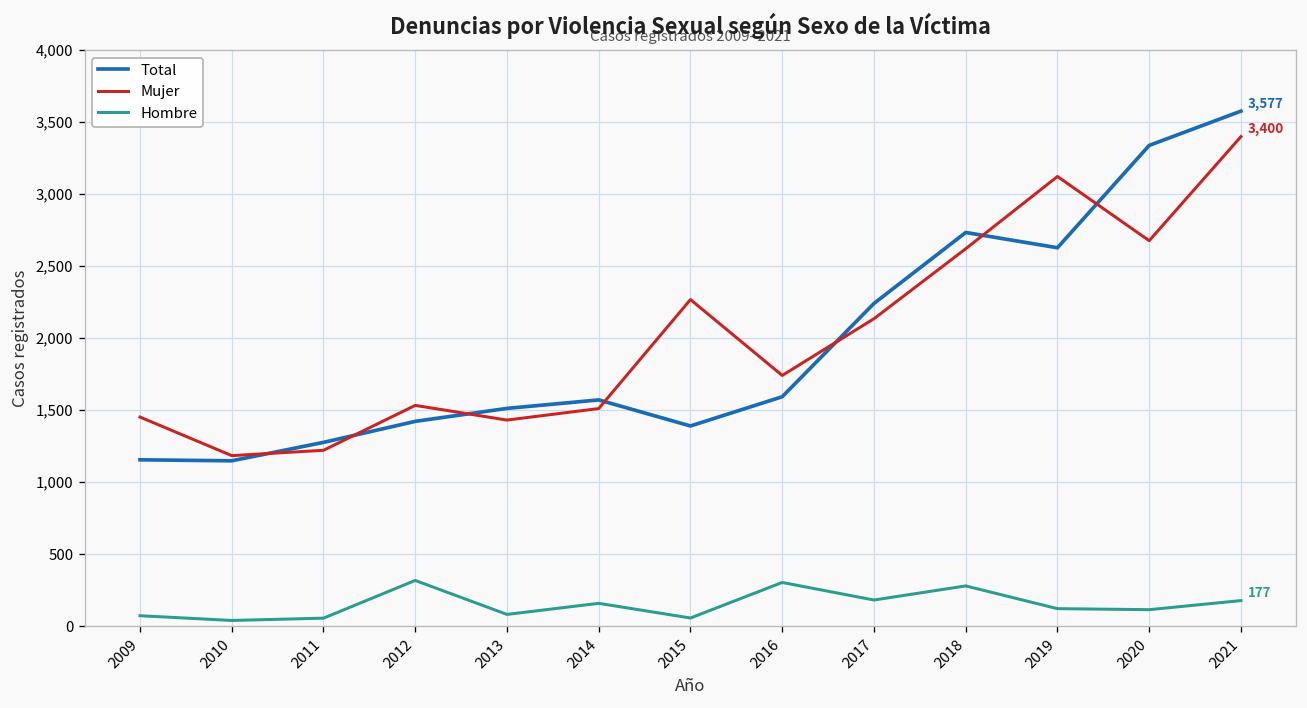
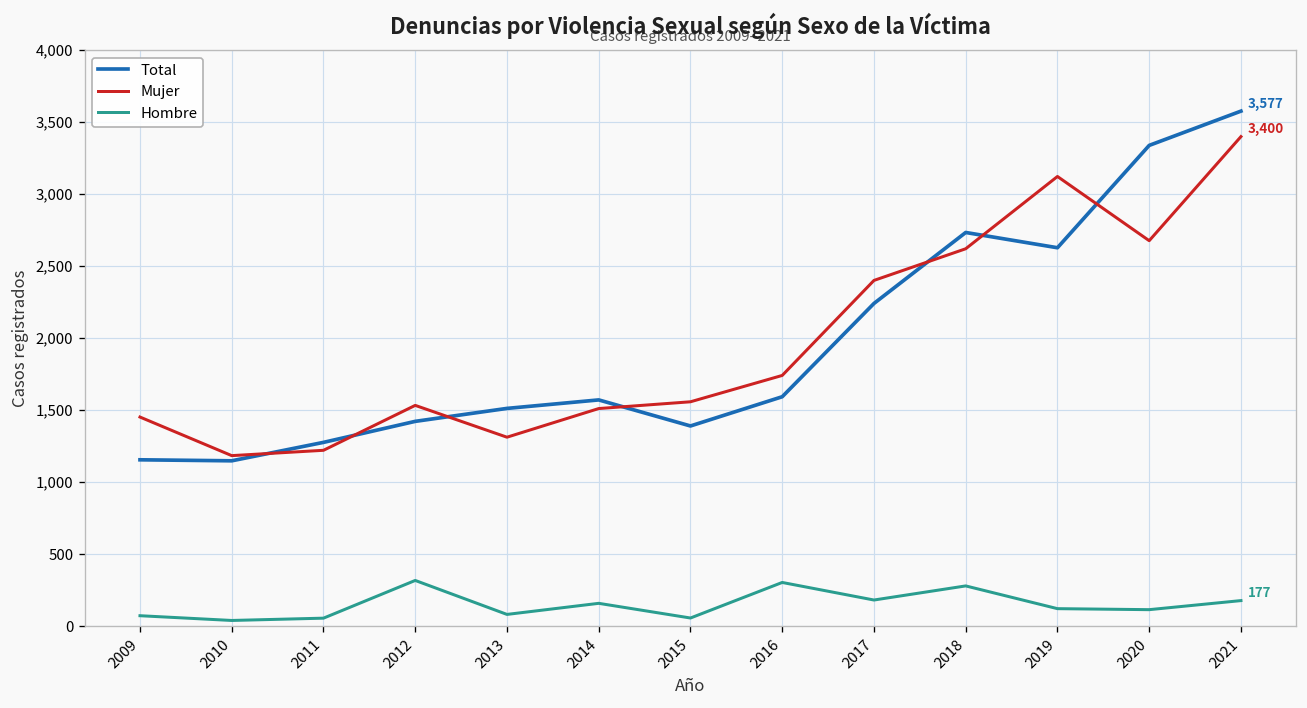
  {
    "Total": {
      "2021": "3,577"
    },
    "Mujer": {
      "2009": "1,450",
      "2010": "1,180",
      "2011": "1,220",
      "2012": "1,530",
-     "2013": "1,430",
+     "2013": "1,310",
      "2014": "1,510",
-     "2015": "2,270",
+     "2015": "1,560",
      "2016": "1,740",
-     "2017": "2,140",
+     "2017": "2,400",
      "2018": "2,620",
      "2019": "3,120",
      "2020": "2,680"
    },
    "Hombre": {
      "2021": "177"
    }
  }
